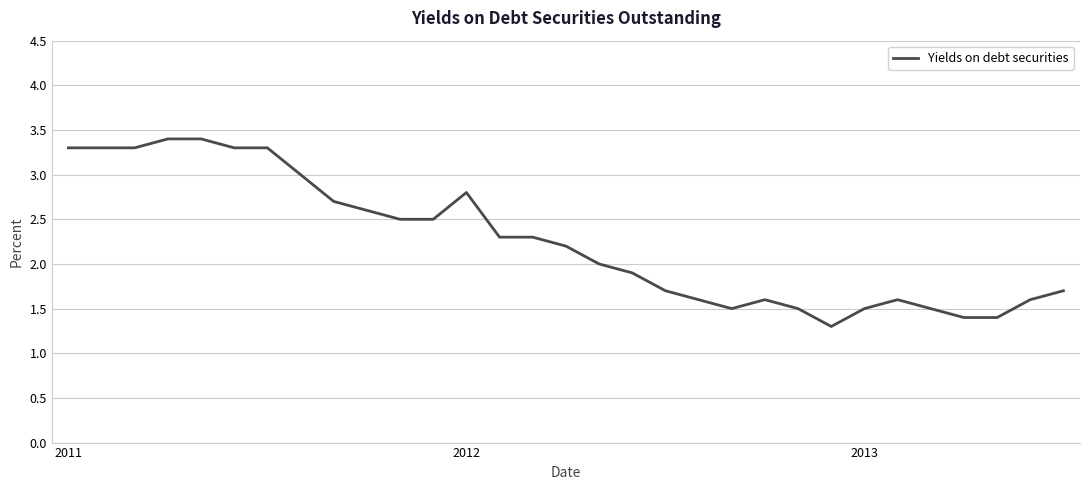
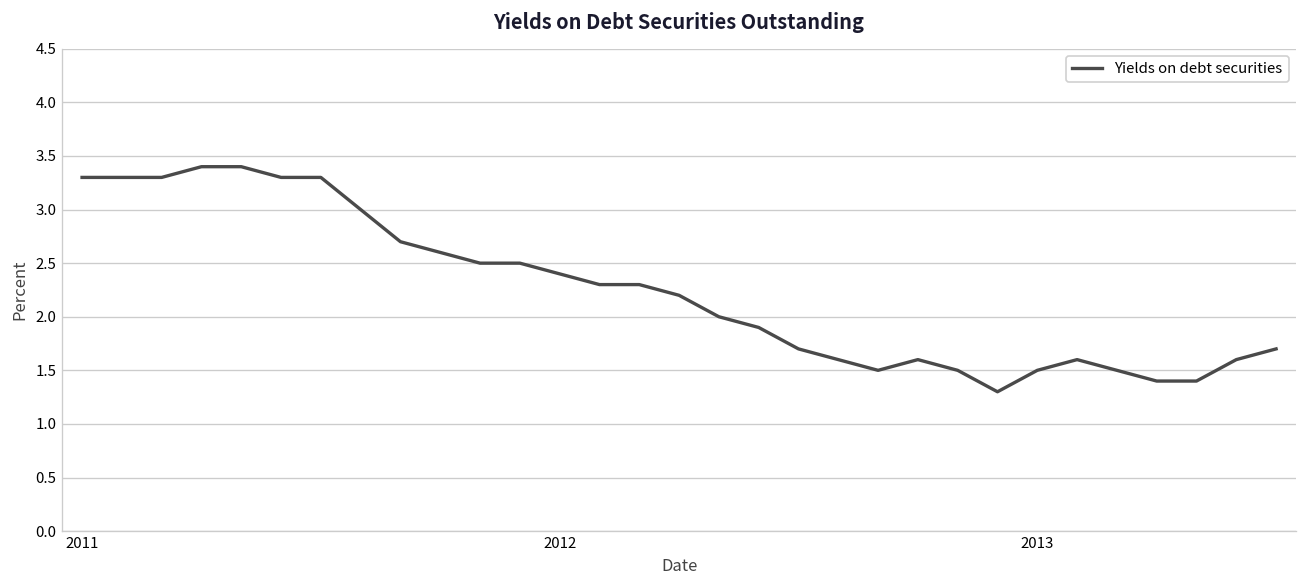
  {
    "2011": 3.3,
-   "2012": 2.8,
+   "2012": 2.4,
    "2013": 1.5
  }
